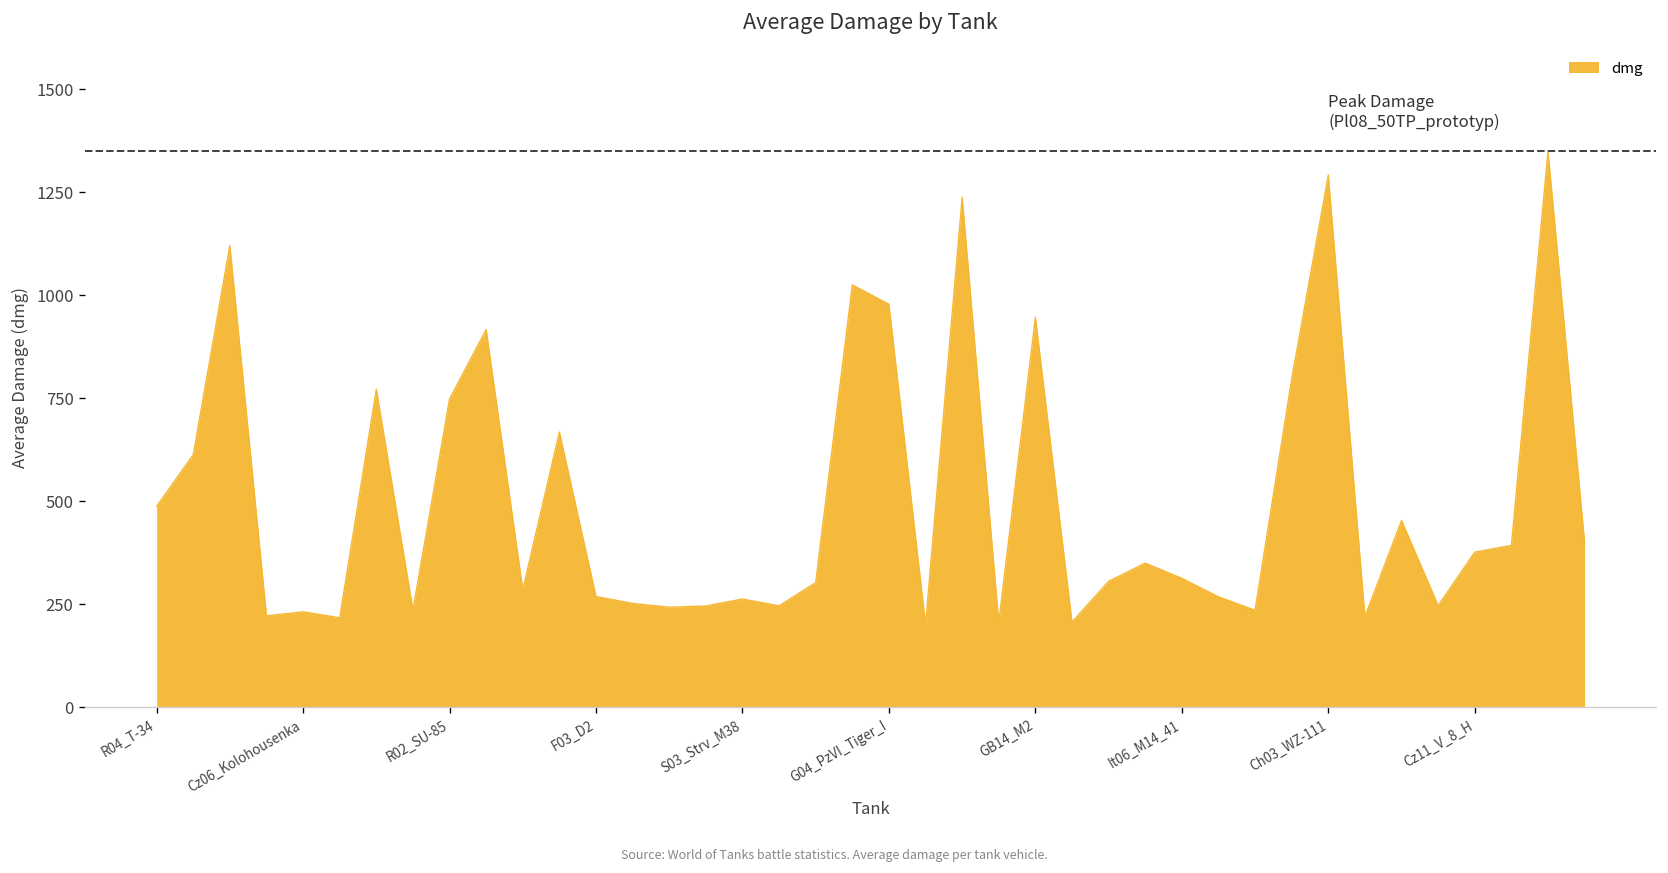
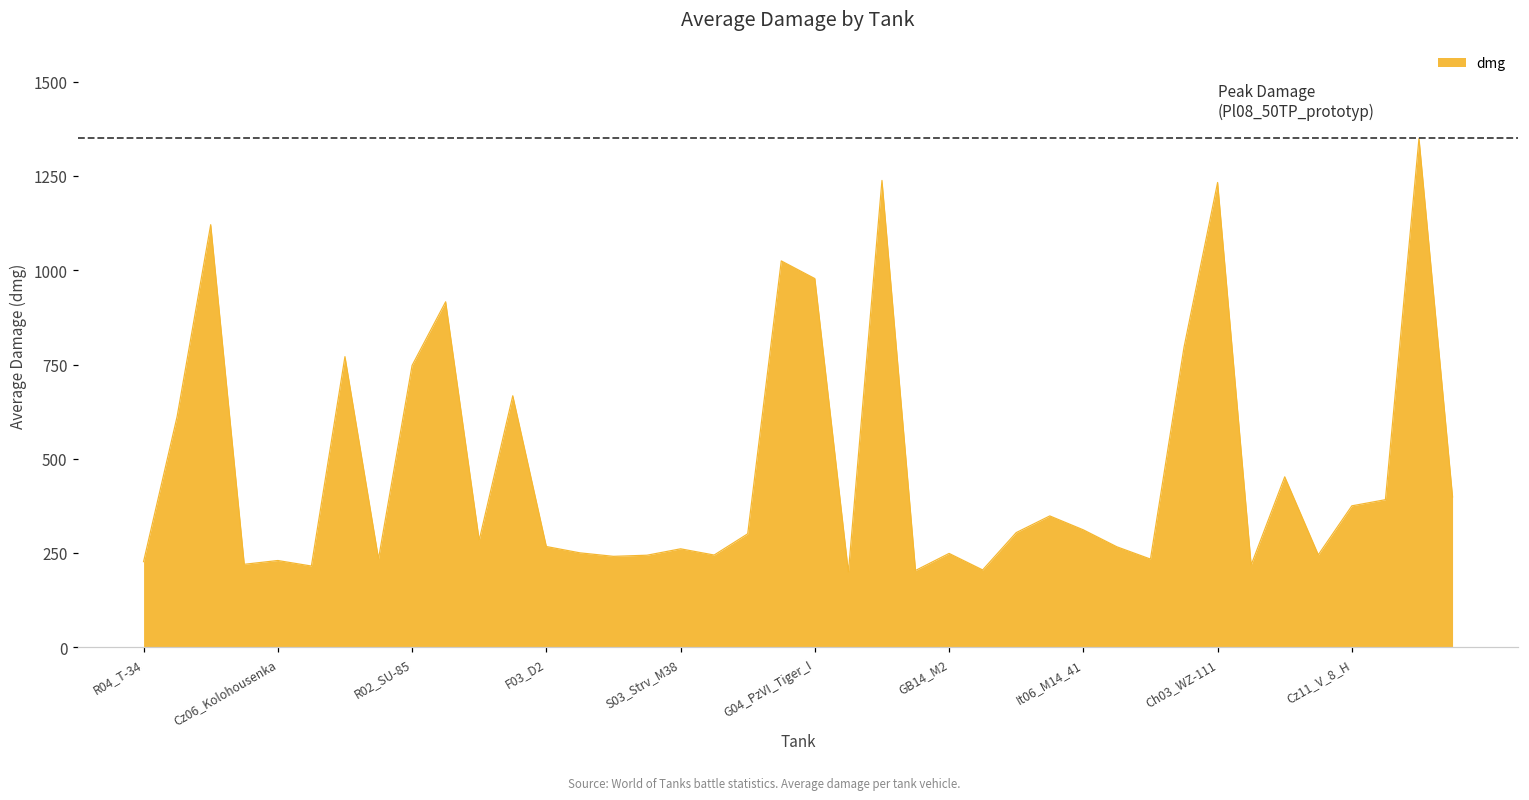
  {
-   "R04_T-34": 490,
+   "R04_T-34": 230,
    "Cz06_Kolohousenka": 230,
    "R02_SU-85": 750,
    "F03_D2": 270,
    "S03_Strv_M38": 260,
    "G04_PzVI_Tiger_I": 980,
-   "GB14_M2": 950,
+   "GB14_M2": 250,
    "It06_M14_41": 310,
-   "Ch03_WZ-111": 1290,
+   "Ch03_WZ-111": 1230,
    "Cz11_V_8_H": 380
  }
